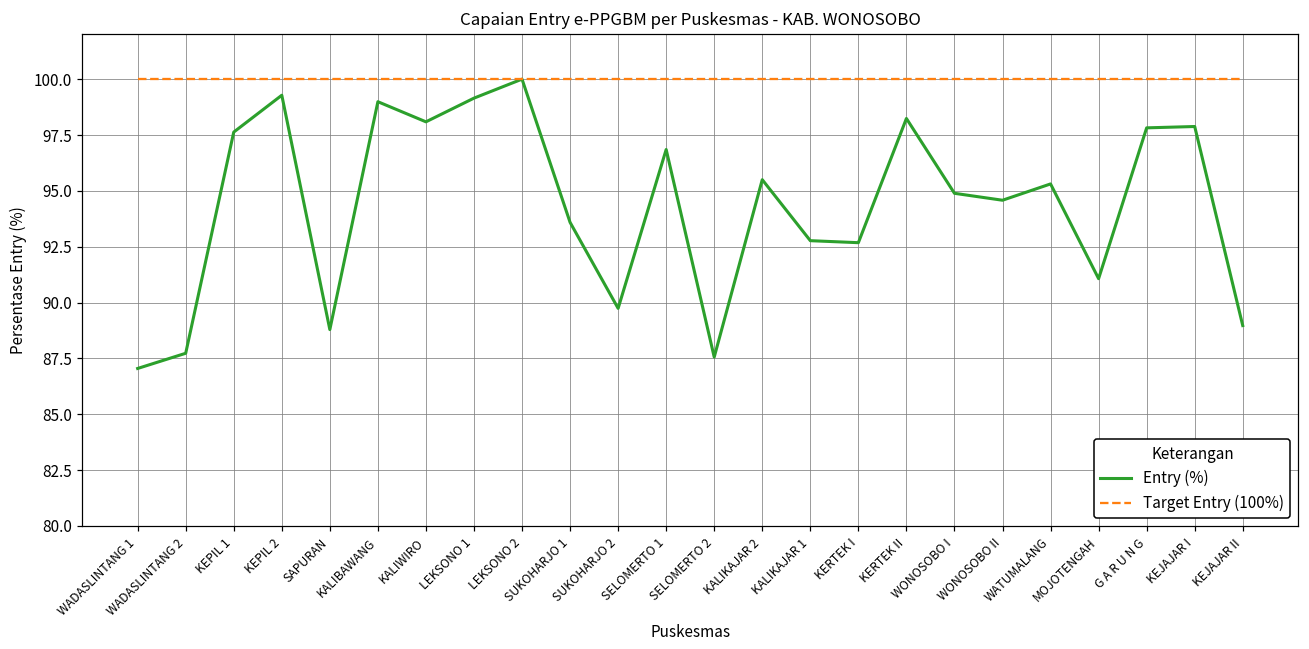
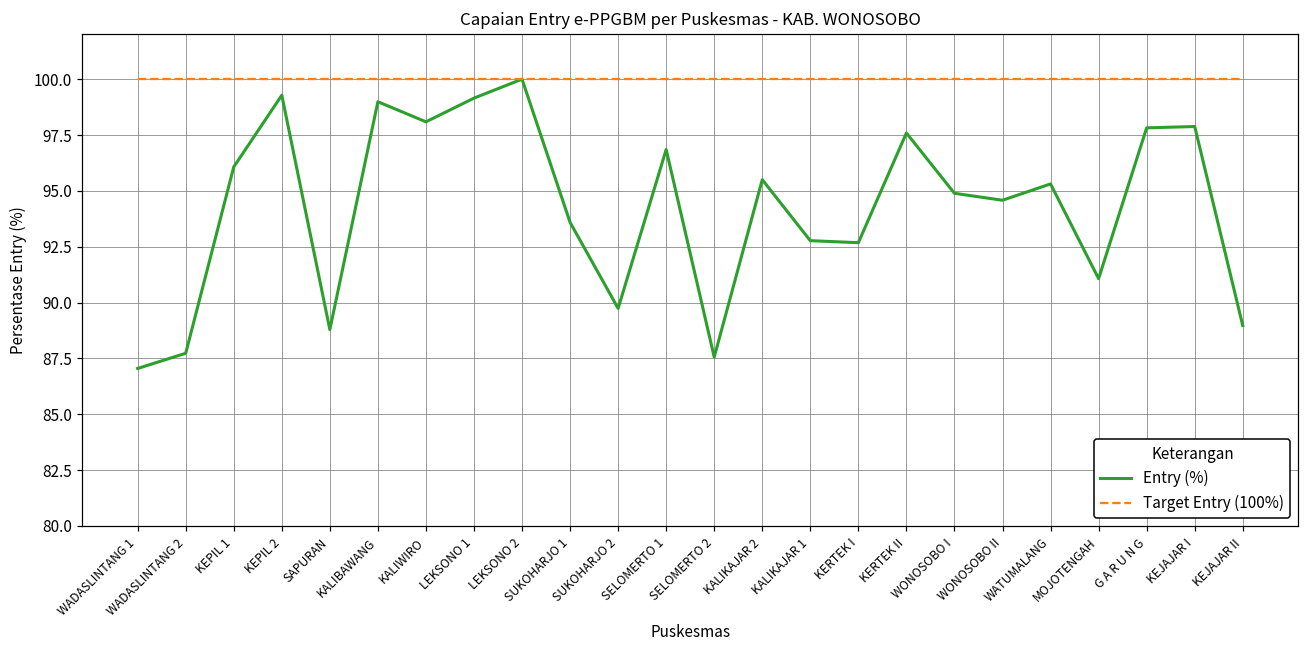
  {
    "Entry (%)": {
      "WADASLINTANG 1": 87.1,
      "WADASLINTANG 2": 87.7,
-     "KEPIL 1": 97.6,
+     "KEPIL 1": 96.1,
      "KEPIL 2": 99.3,
      "SAPURAN": 88.8,
      "KALIBAWANG": 99.0,
      "KALIWIRO": 98.1,
      "LEKSONO 1": 99.2,
      "SUKOHARJO 1": 93.6,
      "SUKOHARJO 2": 89.7,
      "SELOMERTO 1": 96.9,
      "SELOMERTO 2": 87.6,
      "KALIKAJAR 2": 95.5,
      "KALIKAJAR 1": 92.8,
      "KERTEK I": 92.7,
-     "KERTEK II": 98.2,
+     "KERTEK II": 97.6,
      "WONOSOBO I": 94.9,
      "WONOSOBO II": 94.6,
      "WATUMALANG": 95.3,
      "MOJOTENGAH": 91.1,
      "G A R U N G": 97.8,
      "KEJAJAR I": 97.9,
      "KEJAJAR II": 89.0
    },
    "Target Entry (100%)": {
      "WADASLINTANG 1": 100.0,
      "WADASLINTANG 2": 100.0,
      "KEPIL 1": 100.0,
      "KEPIL 2": 100.0,
      "SAPURAN": 100.0,
      "KALIBAWANG": 100.0,
      "KALIWIRO": 100.0,
      "LEKSONO 1": 100.0,
      "SUKOHARJO 1": 100.0,
      "SUKOHARJO 2": 100.0,
      "SELOMERTO 1": 100.0,
      "SELOMERTO 2": 100.0,
      "KALIKAJAR 2": 100.0,
      "KALIKAJAR 1": 100.0,
      "KERTEK I": 100.0,
      "KERTEK II": 100.0,
      "WONOSOBO I": 100.0,
      "WONOSOBO II": 100.0,
      "WATUMALANG": 100.0,
      "MOJOTENGAH": 100.0,
      "G A R U N G": 100.0,
      "KEJAJAR I": 100.0,
      "KEJAJAR II": 100.0
    }
  }
